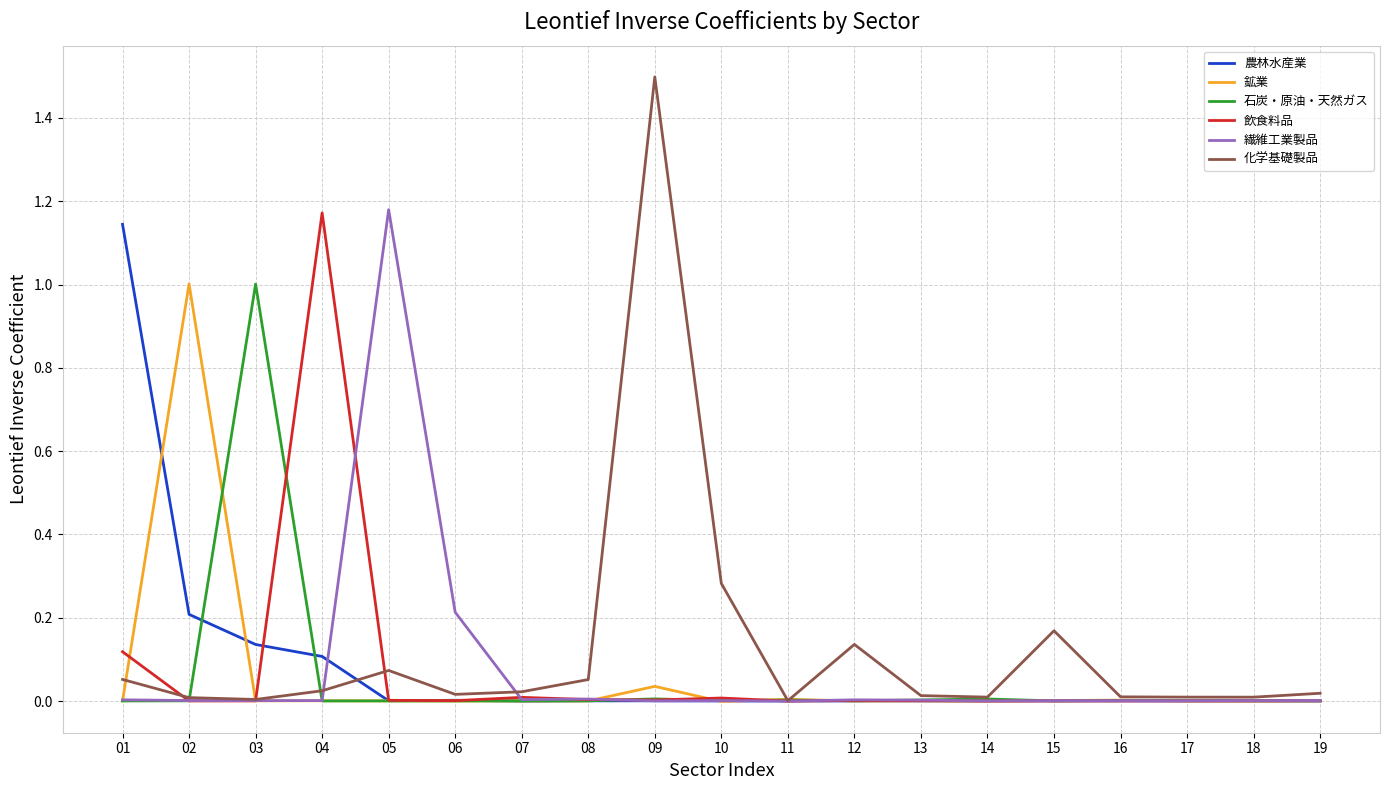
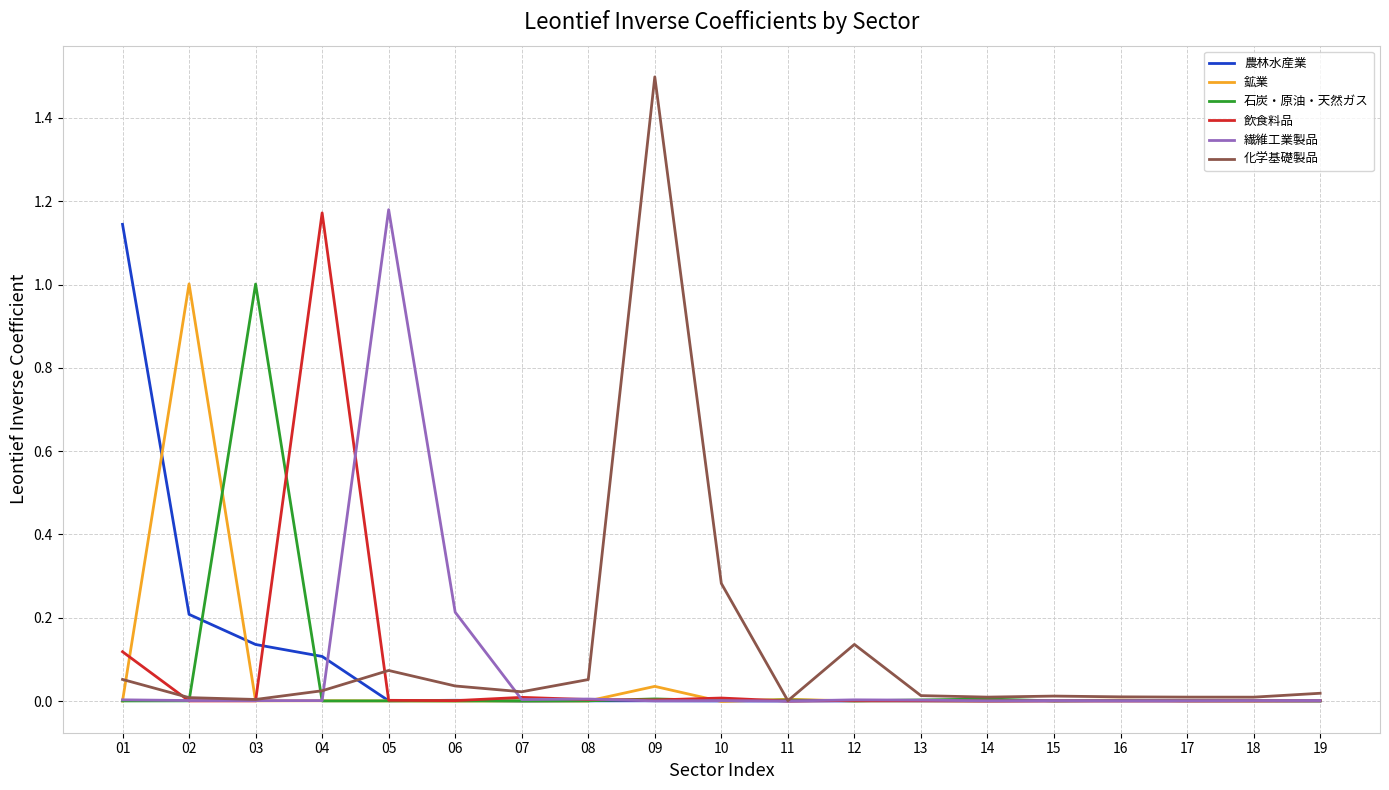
  {
    "農林水産業": {
      "01": 1.14,
      "02": 0.21,
      "03": 0.14,
      "04": 0.11
    },
    "鉱業": {
      "02": 1.00,
      "09": 0.04
    },
    "石炭・原油・天然ガス": {
      "03": 1.00
    },
    "飲食料品": {
      "01": 0.12,
      "04": 1.17,
      "10": 0.01
    },
    "繊維工業製品": {
      "05": 1.18,
      "06": 0.21
    },
    "化学基礎製品": {
      "01": 0.05,
      "02": 0.01,
      "04": 0.02,
      "05": 0.07,
-     "06": 0.02,
+     "06": 0.04,
      "07": 0.02,
      "08": 0.05,
      "09": 1.50,
      "10": 0.28,
      "12": 0.14,
      "13": 0.01,
-     "15": 0.17,
+     "15": 0.01,
      "16": 0.01,
      "17": 0.01,
      "18": 0.01,
      "19": 0.02
    }
  }
